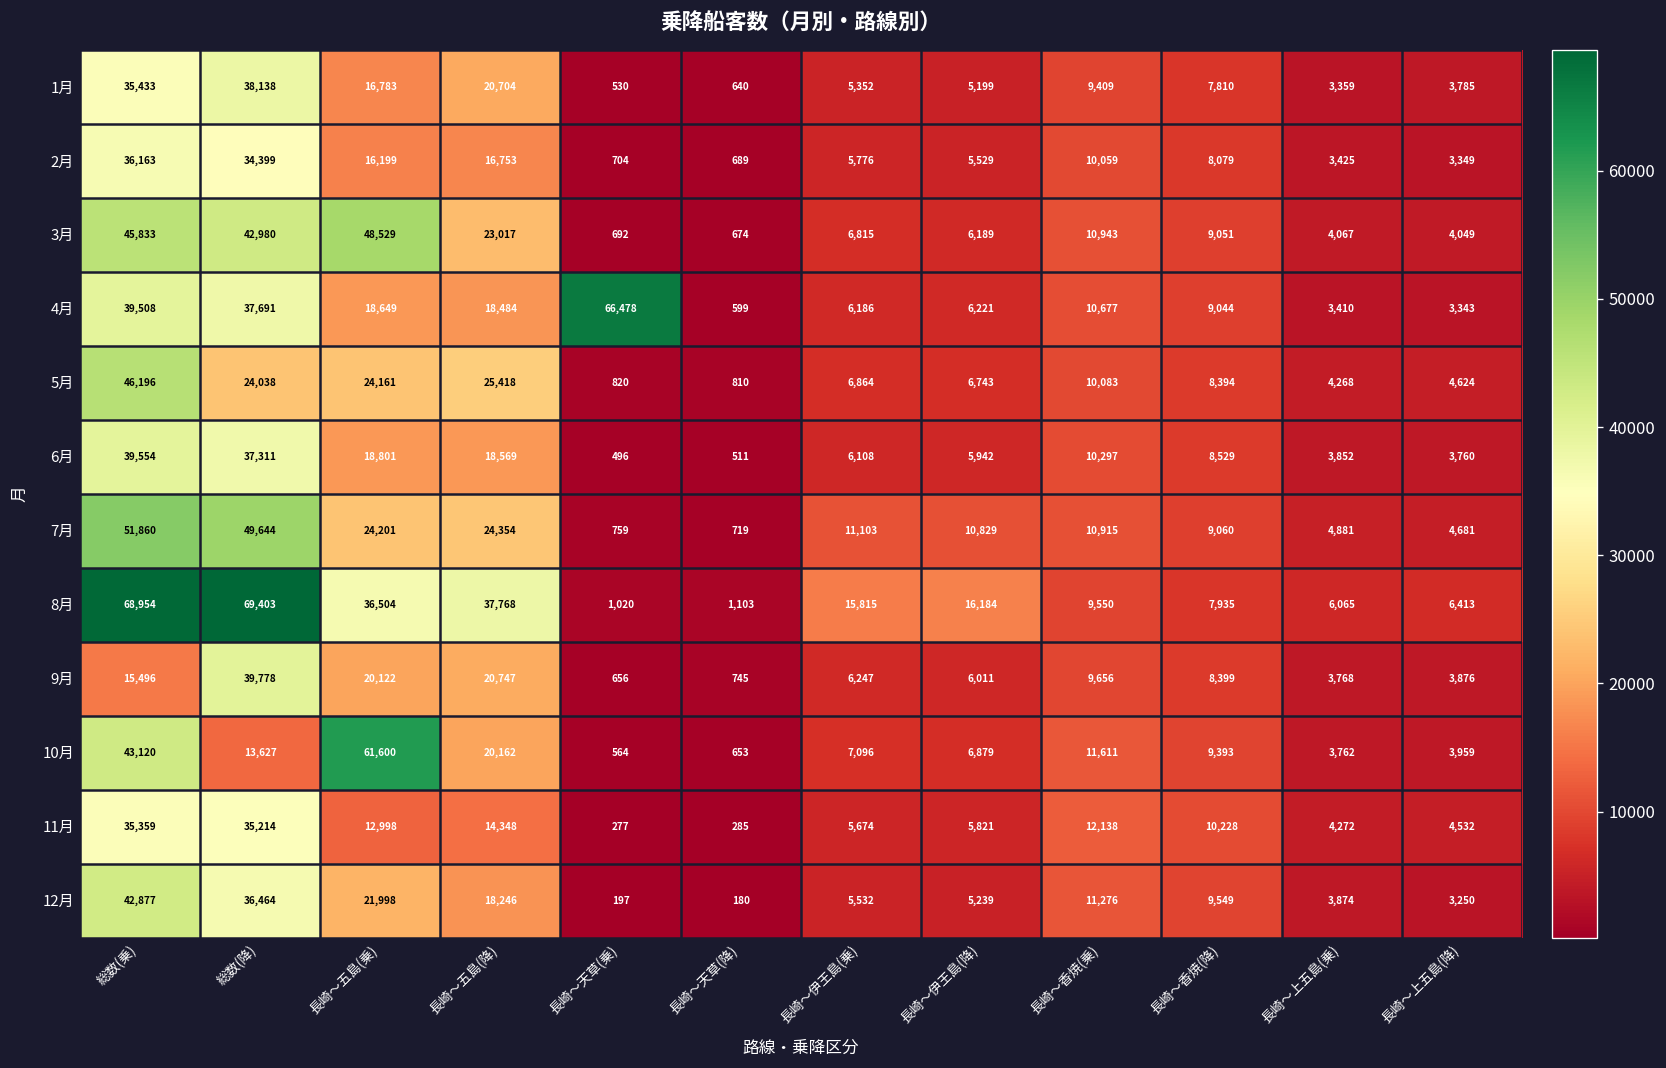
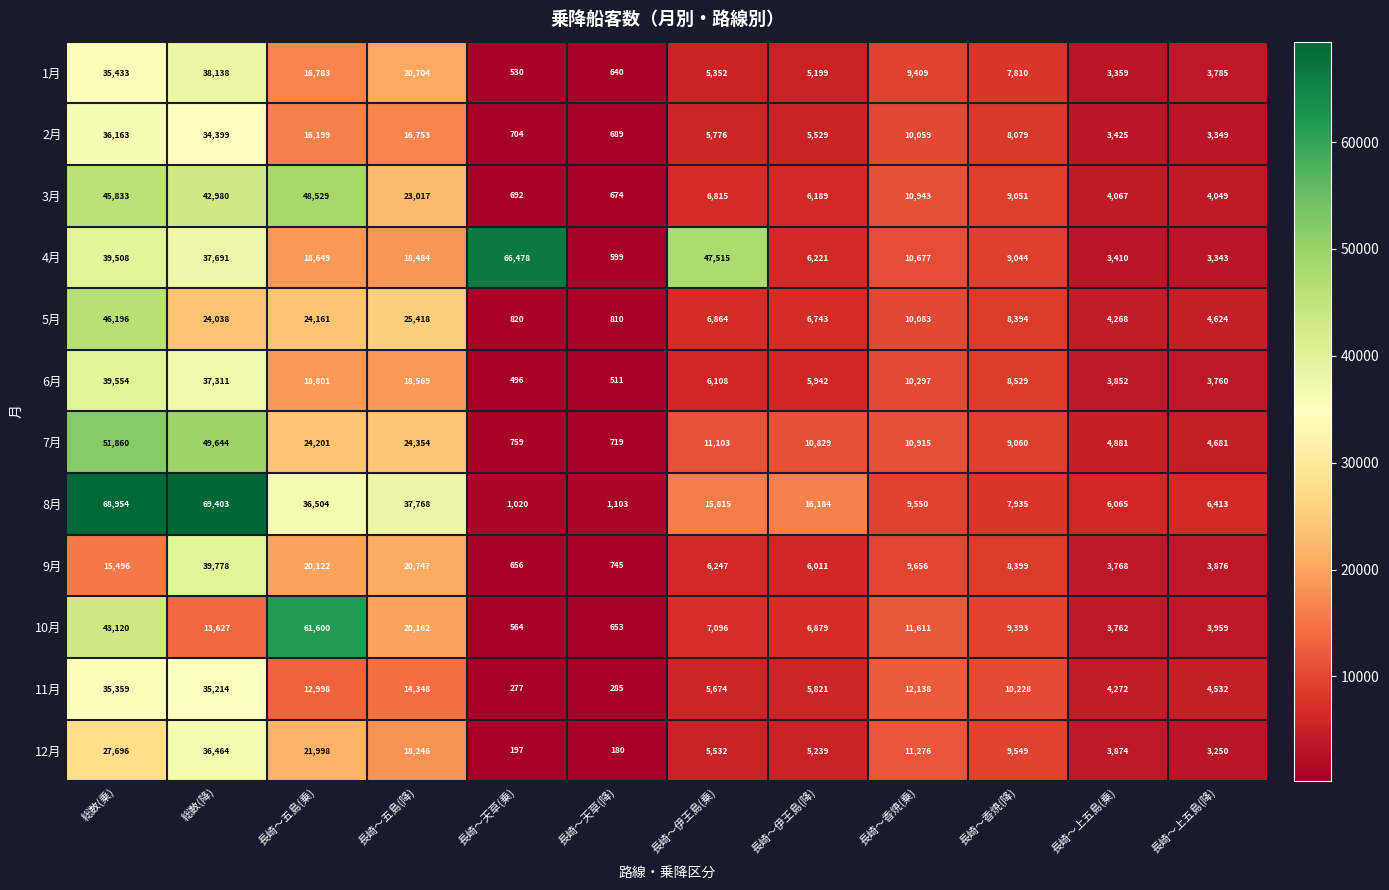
  {
    "1月": {
      "総数(乗)": "35,433",
      "総数(降)": "38,138",
      "長崎～五島(乗)": "16,783",
      "長崎～五島(降)": "20,704",
      "長崎～天草(乗)": "530",
      "長崎～天草(降)": "640",
      "長崎～伊王島(乗)": "5,352",
      "長崎～伊王島(降)": "5,199",
      "長崎～香焼(乗)": "9,409",
      "長崎～香焼(降)": "7,810",
      "長崎～上五島(乗)": "3,359",
      "長崎～上五島(降)": "3,785"
    },
    "2月": {
      "総数(乗)": "36,163",
      "総数(降)": "34,399",
      "長崎～五島(乗)": "16,199",
      "長崎～五島(降)": "16,753",
      "長崎～天草(乗)": "704",
      "長崎～天草(降)": "689",
      "長崎～伊王島(乗)": "5,776",
      "長崎～伊王島(降)": "5,529",
      "長崎～香焼(乗)": "10,059",
      "長崎～香焼(降)": "8,079",
      "長崎～上五島(乗)": "3,425",
      "長崎～上五島(降)": "3,349"
    },
    "3月": {
      "総数(乗)": "45,833",
      "総数(降)": "42,980",
      "長崎～五島(乗)": "48,529",
      "長崎～五島(降)": "23,017",
      "長崎～天草(乗)": "692",
      "長崎～天草(降)": "674",
      "長崎～伊王島(乗)": "6,815",
      "長崎～伊王島(降)": "6,189",
      "長崎～香焼(乗)": "10,943",
      "長崎～香焼(降)": "9,051",
      "長崎～上五島(乗)": "4,067",
      "長崎～上五島(降)": "4,049"
    },
    "4月": {
      "総数(乗)": "39,508",
      "総数(降)": "37,691",
      "長崎～五島(乗)": "18,649",
      "長崎～五島(降)": "18,484",
      "長崎～天草(乗)": "66,478",
      "長崎～天草(降)": "599",
-     "長崎～伊王島(乗)": "6,186",
+     "長崎～伊王島(乗)": "47,515",
      "長崎～伊王島(降)": "6,221",
      "長崎～香焼(乗)": "10,677",
      "長崎～香焼(降)": "9,044",
      "長崎～上五島(乗)": "3,410",
      "長崎～上五島(降)": "3,343"
    },
    "5月": {
      "総数(乗)": "46,196",
      "総数(降)": "24,038",
      "長崎～五島(乗)": "24,161",
      "長崎～五島(降)": "25,418",
      "長崎～天草(乗)": "820",
      "長崎～天草(降)": "810",
      "長崎～伊王島(乗)": "6,864",
      "長崎～伊王島(降)": "6,743",
      "長崎～香焼(乗)": "10,083",
      "長崎～香焼(降)": "8,394",
      "長崎～上五島(乗)": "4,268",
      "長崎～上五島(降)": "4,624"
    },
    "6月": {
      "総数(乗)": "39,554",
      "総数(降)": "37,311",
      "長崎～五島(乗)": "18,801",
      "長崎～五島(降)": "18,569",
      "長崎～天草(乗)": "496",
      "長崎～天草(降)": "511",
      "長崎～伊王島(乗)": "6,108",
      "長崎～伊王島(降)": "5,942",
      "長崎～香焼(乗)": "10,297",
      "長崎～香焼(降)": "8,529",
      "長崎～上五島(乗)": "3,852",
      "長崎～上五島(降)": "3,760"
    },
    "7月": {
      "総数(乗)": "51,860",
      "総数(降)": "49,644",
      "長崎～五島(乗)": "24,201",
      "長崎～五島(降)": "24,354",
      "長崎～天草(乗)": "759",
      "長崎～天草(降)": "719",
      "長崎～伊王島(乗)": "11,103",
      "長崎～伊王島(降)": "10,829",
      "長崎～香焼(乗)": "10,915",
      "長崎～香焼(降)": "9,060",
      "長崎～上五島(乗)": "4,881",
      "長崎～上五島(降)": "4,681"
    },
    "8月": {
      "総数(乗)": "68,954",
      "総数(降)": "69,403",
      "長崎～五島(乗)": "36,504",
      "長崎～五島(降)": "37,768",
      "長崎～天草(乗)": "1,020",
      "長崎～天草(降)": "1,103",
      "長崎～伊王島(乗)": "15,815",
      "長崎～伊王島(降)": "16,184",
      "長崎～香焼(乗)": "9,550",
      "長崎～香焼(降)": "7,935",
      "長崎～上五島(乗)": "6,065",
      "長崎～上五島(降)": "6,413"
    },
    "9月": {
      "総数(乗)": "15,496",
      "総数(降)": "39,778",
      "長崎～五島(乗)": "20,122",
      "長崎～五島(降)": "20,747",
      "長崎～天草(乗)": "656",
      "長崎～天草(降)": "745",
      "長崎～伊王島(乗)": "6,247",
      "長崎～伊王島(降)": "6,011",
      "長崎～香焼(乗)": "9,656",
      "長崎～香焼(降)": "8,399",
      "長崎～上五島(乗)": "3,768",
      "長崎～上五島(降)": "3,876"
    },
    "10月": {
      "総数(乗)": "43,120",
      "総数(降)": "13,627",
      "長崎～五島(乗)": "61,600",
      "長崎～五島(降)": "20,162",
      "長崎～天草(乗)": "564",
      "長崎～天草(降)": "653",
      "長崎～伊王島(乗)": "7,096",
      "長崎～伊王島(降)": "6,879",
      "長崎～香焼(乗)": "11,611",
      "長崎～香焼(降)": "9,393",
      "長崎～上五島(乗)": "3,762",
      "長崎～上五島(降)": "3,959"
    },
    "11月": {
      "総数(乗)": "35,359",
      "総数(降)": "35,214",
      "長崎～五島(乗)": "12,998",
      "長崎～五島(降)": "14,348",
      "長崎～天草(乗)": "277",
      "長崎～天草(降)": "285",
      "長崎～伊王島(乗)": "5,674",
      "長崎～伊王島(降)": "5,821",
      "長崎～香焼(乗)": "12,138",
      "長崎～香焼(降)": "10,228",
      "長崎～上五島(乗)": "4,272",
      "長崎～上五島(降)": "4,532"
    },
    "12月": {
-     "総数(乗)": "42,877",
+     "総数(乗)": "27,696",
      "総数(降)": "36,464",
      "長崎～五島(乗)": "21,998",
      "長崎～五島(降)": "18,246",
      "長崎～天草(乗)": "197",
      "長崎～天草(降)": "180",
      "長崎～伊王島(乗)": "5,532",
      "長崎～伊王島(降)": "5,239",
      "長崎～香焼(乗)": "11,276",
      "長崎～香焼(降)": "9,549",
      "長崎～上五島(乗)": "3,874",
      "長崎～上五島(降)": "3,250"
    }
  }
